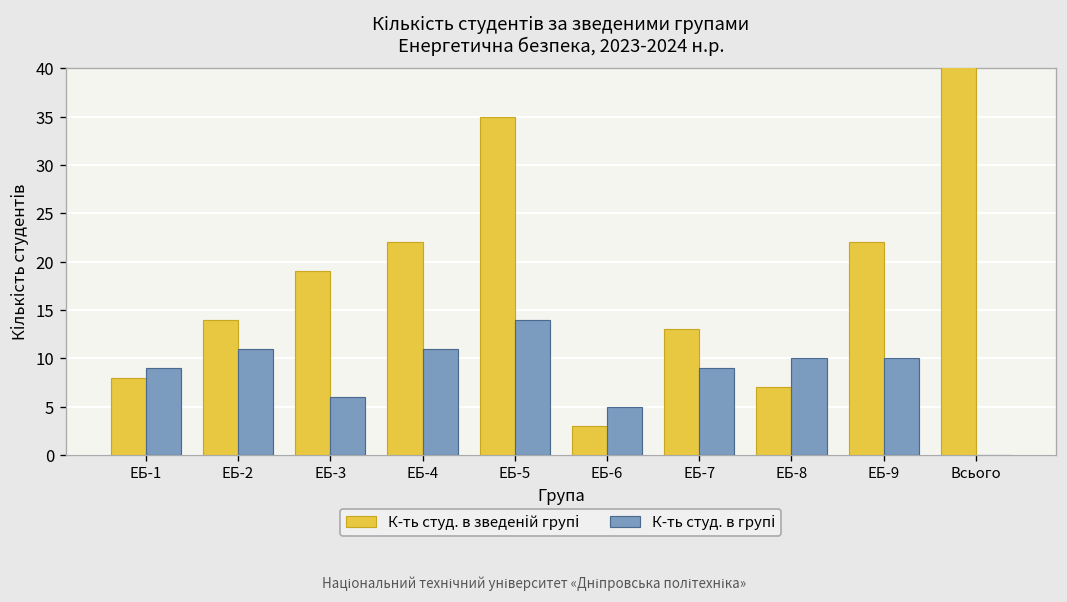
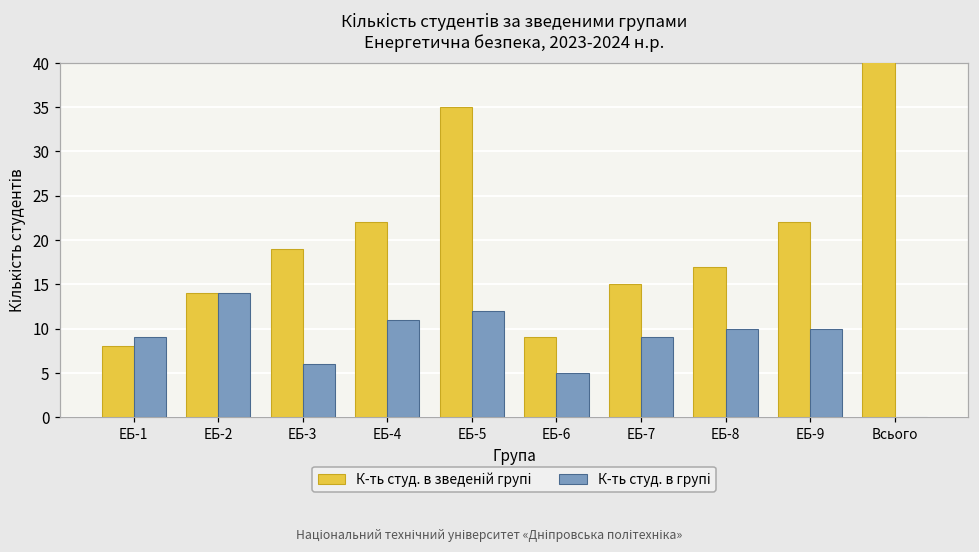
  {
    "К-ть студ. в зведеній групі": {
      "ЕБ-1": 8,
      "ЕБ-2": 14,
      "ЕБ-3": 19,
      "ЕБ-4": 22,
      "ЕБ-5": 35,
-     "ЕБ-6": 3,
-     "ЕБ-7": 13,
-     "ЕБ-8": 7,
+     "ЕБ-6": 9,
+     "ЕБ-7": 15,
+     "ЕБ-8": 17,
      "ЕБ-9": 22
    },
    "К-ть студ. в групі": {
      "ЕБ-1": 9,
-     "ЕБ-2": 11,
+     "ЕБ-2": 14,
      "ЕБ-3": 6,
      "ЕБ-4": 11,
-     "ЕБ-5": 14,
+     "ЕБ-5": 12,
      "ЕБ-6": 5,
      "ЕБ-7": 9,
      "ЕБ-8": 10,
      "ЕБ-9": 10,
      "Всього": 0
    }
  }
